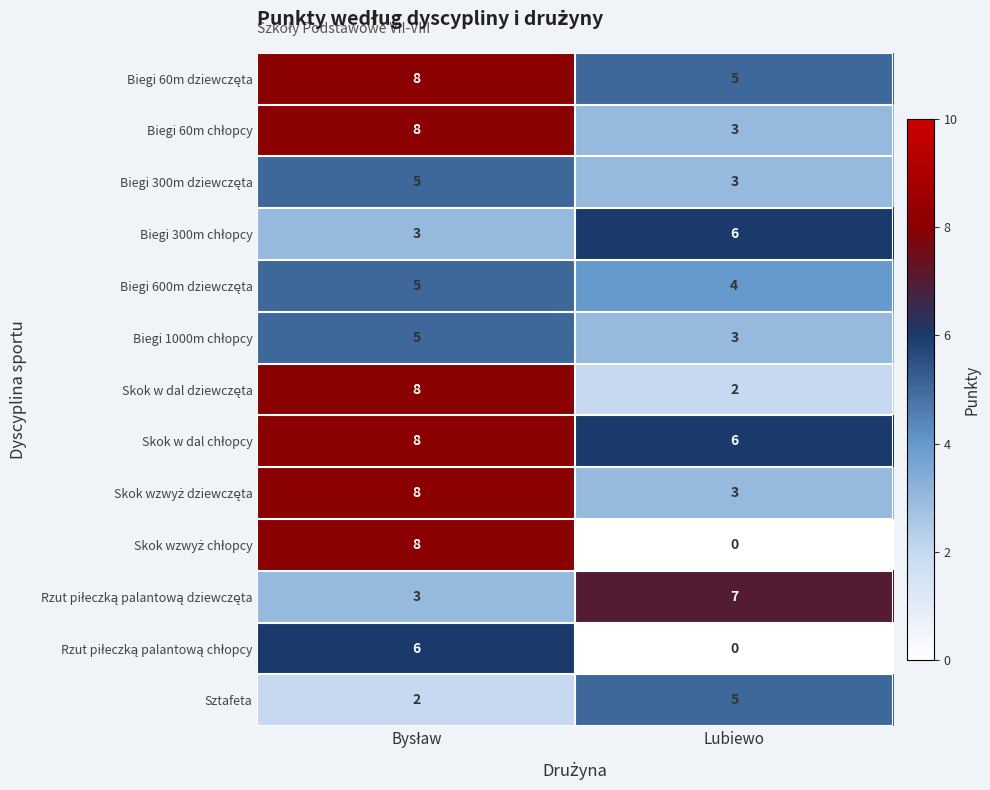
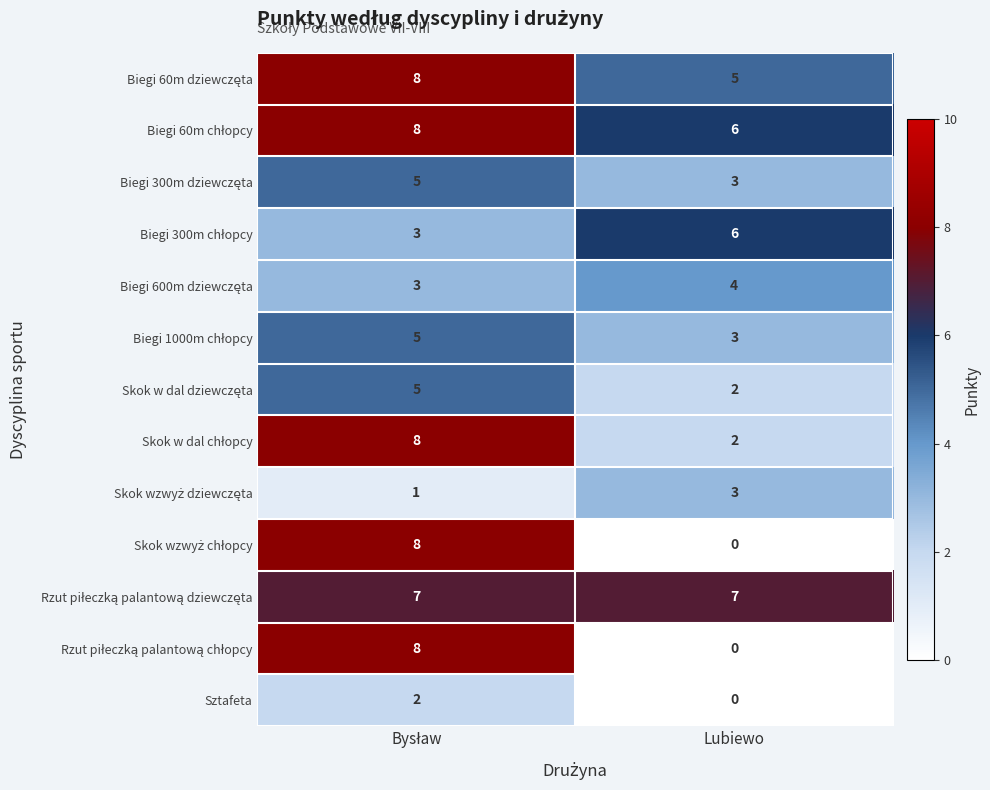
  {
    "Biegi 60m dziewczęta": {
      "Bysław": 8,
      "Lubiewo": 5
    },
    "Biegi 60m chłopcy": {
      "Bysław": 8,
-     "Lubiewo": 3
+     "Lubiewo": 6
    },
    "Biegi 300m dziewczęta": {
      "Bysław": 5,
      "Lubiewo": 3
    },
    "Biegi 300m chłopcy": {
      "Bysław": 3,
      "Lubiewo": 6
    },
    "Biegi 600m dziewczęta": {
-     "Bysław": 5,
+     "Bysław": 3,
      "Lubiewo": 4
    },
    "Biegi 1000m chłopcy": {
      "Bysław": 5,
      "Lubiewo": 3
    },
    "Skok w dal dziewczęta": {
-     "Bysław": 8,
+     "Bysław": 5,
      "Lubiewo": 2
    },
    "Skok w dal chłopcy": {
      "Bysław": 8,
-     "Lubiewo": 6
+     "Lubiewo": 2
    },
    "Skok wzwyż dziewczęta": {
-     "Bysław": 8,
+     "Bysław": 1,
      "Lubiewo": 3
    },
    "Skok wzwyż chłopcy": {
      "Bysław": 8,
      "Lubiewo": 0
    },
    "Rzut piłeczką palantową dziewczęta": {
-     "Bysław": 3,
+     "Bysław": 7,
      "Lubiewo": 7
    },
    "Rzut piłeczką palantową chłopcy": {
-     "Bysław": 6,
+     "Bysław": 8,
      "Lubiewo": 0
    },
    "Sztafeta": {
      "Bysław": 2,
-     "Lubiewo": 5
+     "Lubiewo": 0
    }
  }
